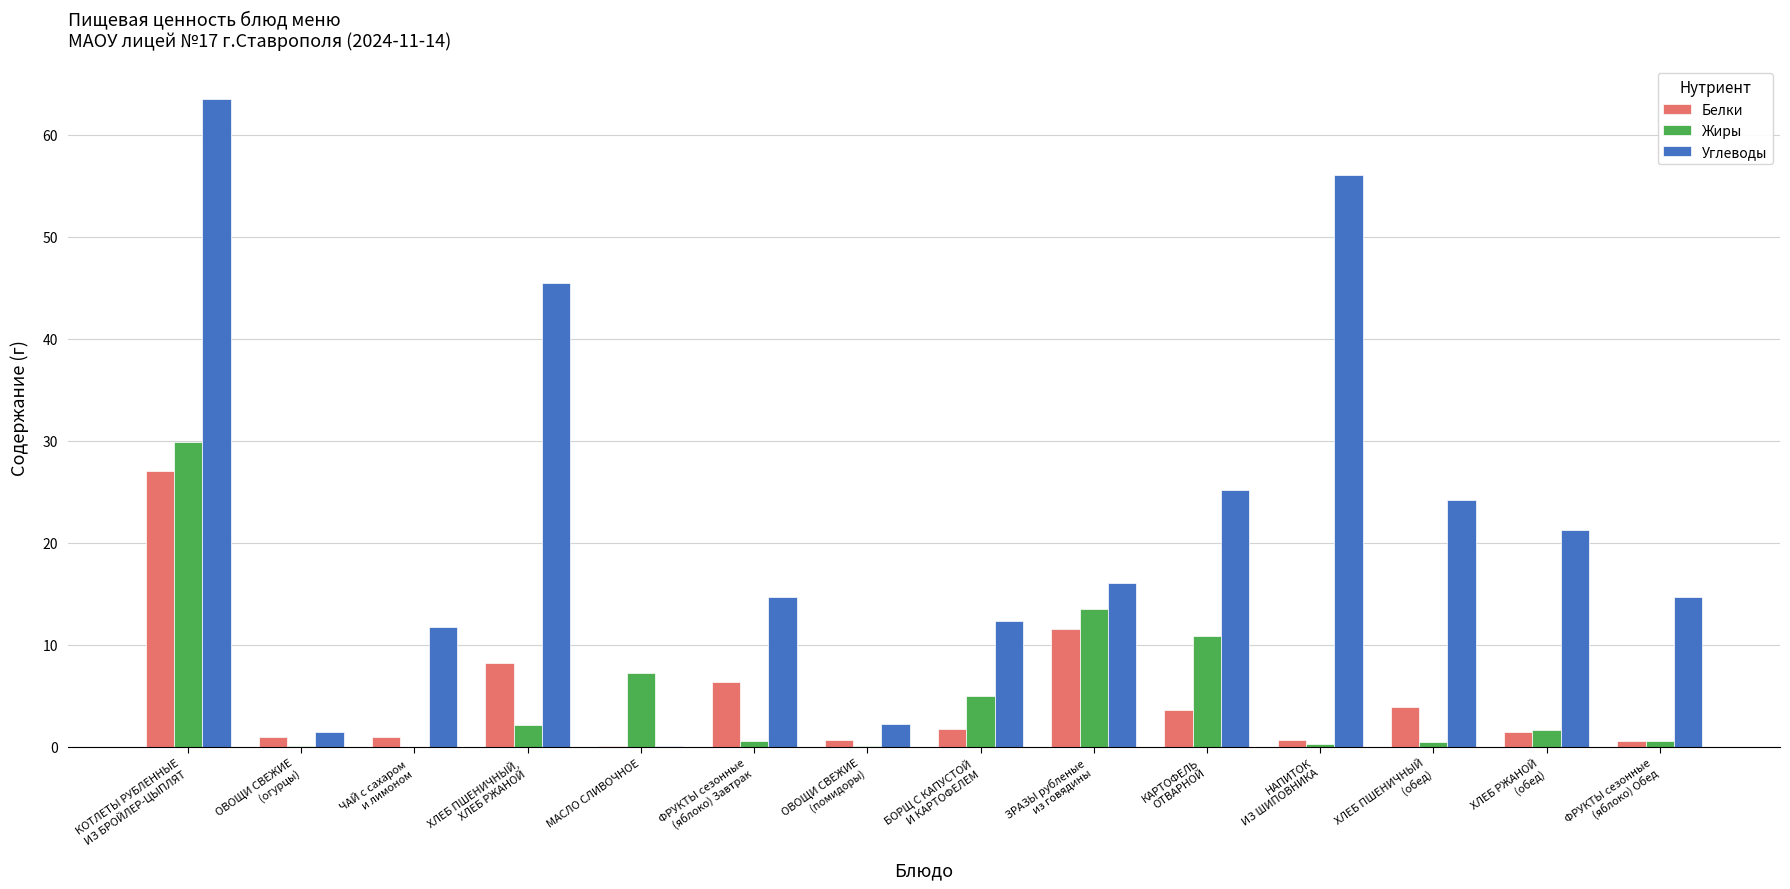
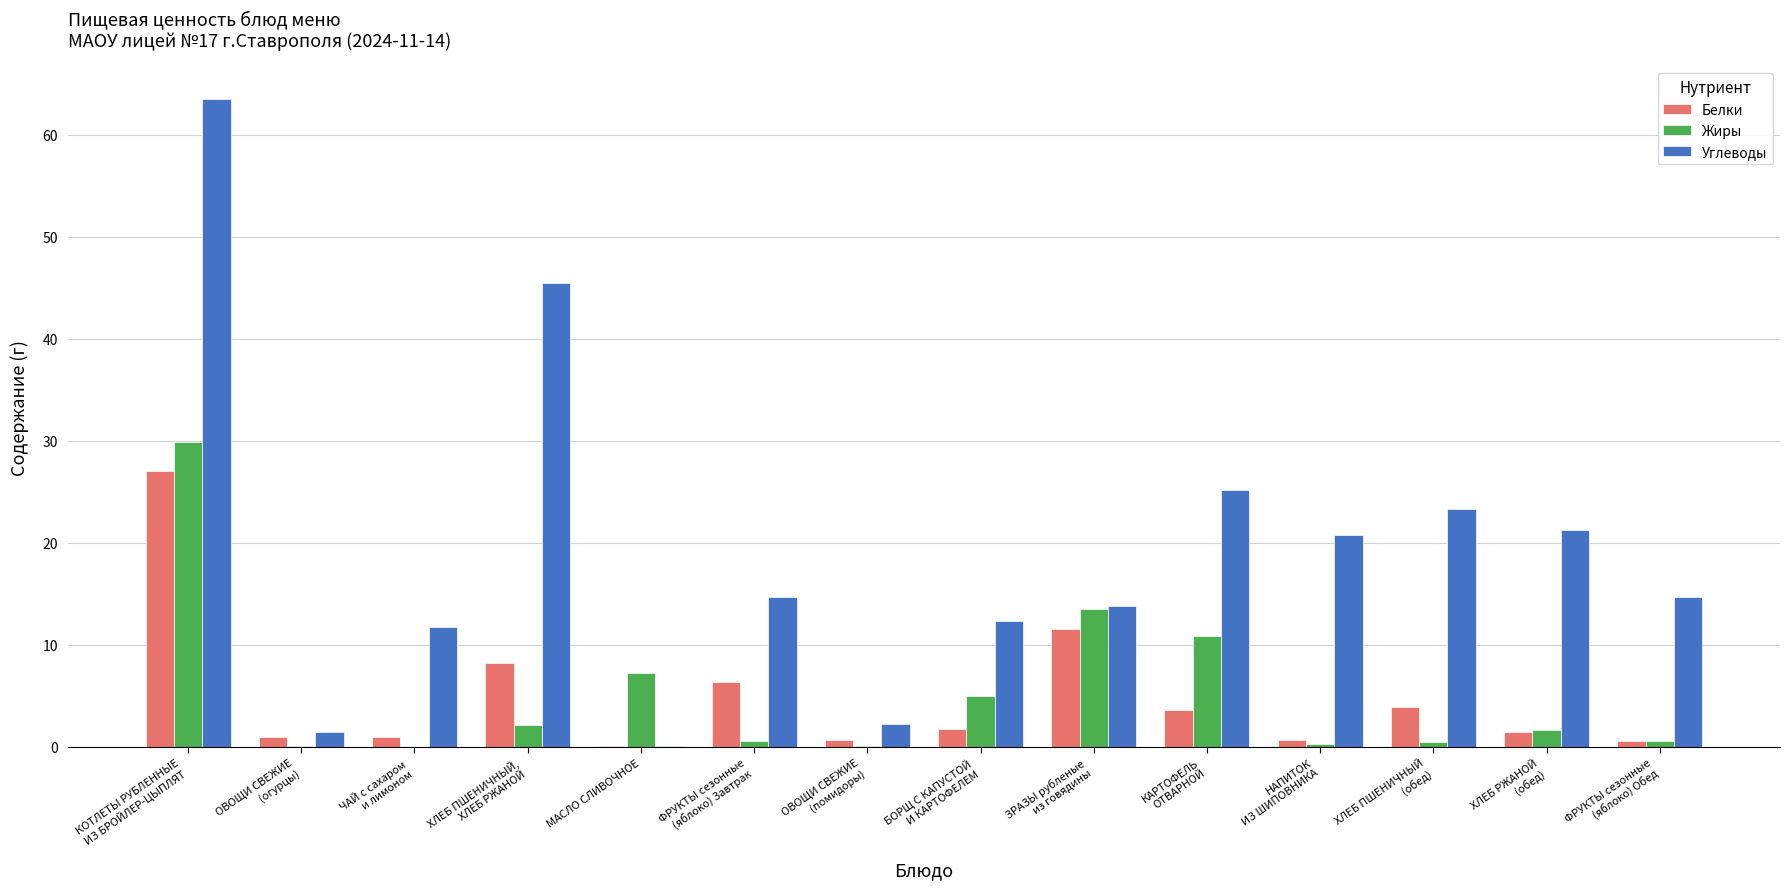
  {
    "Белки": {
      "КОТЛЕТЫ РУБЛЕННЫЕ ИЗ БРОЙЛЕР-ЦЫПЛЯТ": 27.0,
      "ОВОЩИ СВЕЖИЕ (огурцы)": 1.0,
      "ЧАЙ с сахаром и лимоном": 1.0,
      "ХЛЕБ ПШЕНИЧНЫЙ, ХЛЕБ РЖАНОЙ": 8.3,
      "ФРУКТЫ сезонные (яблоко) Завтрак": 6.4,
      "ОВОЩИ СВЕЖИЕ (помидоры)": 0.7,
      "БОРЩ С КАПУСТОЙ И КАРТОФЕЛЕМ": 1.8,
      "ЗРАЗЫ рубленые из говядины": 11.6,
      "КАРТОФЕЛЬ ОТВАРНОЙ": 3.6,
      "НАПИТОК ИЗ ШИПОВНИКА": 0.7,
      "ХЛЕБ ПШЕНИЧНЫЙ (обед)": 4.0,
      "ХЛЕБ РЖАНОЙ (обед)": 1.5,
      "ФРУКТЫ сезонные (яблоко) Обед": 0.6
    },
    "Жиры": {
      "КОТЛЕТЫ РУБЛЕННЫЕ ИЗ БРОЙЛЕР-ЦЫПЛЯТ": 29.9,
      "ЧАЙ с сахаром и лимоном": 0.0,
      "ХЛЕБ ПШЕНИЧНЫЙ, ХЛЕБ РЖАНОЙ": 2.2,
      "МАСЛО СЛИВОЧНОЕ": 7.2,
      "ФРУКТЫ сезонные (яблоко) Завтрак": 0.6,
      "БОРЩ С КАПУСТОЙ И КАРТОФЕЛЕМ": 5.0,
      "ЗРАЗЫ рубленые из говядины": 13.5,
      "КАРТОФЕЛЬ ОТВАРНОЙ": 10.9,
      "НАПИТОК ИЗ ШИПОВНИКА": 0.3,
      "ХЛЕБ ПШЕНИЧНЫЙ (обед)": 0.5,
      "ХЛЕБ РЖАНОЙ (обед)": 1.7,
      "ФРУКТЫ сезонные (яблоко) Обед": 0.6
    },
    "Углеводы": {
      "КОТЛЕТЫ РУБЛЕННЫЕ ИЗ БРОЙЛЕР-ЦЫПЛЯТ": 63.5,
      "ОВОЩИ СВЕЖИЕ (огурцы)": 1.5,
      "ЧАЙ с сахаром и лимоном": 11.7,
      "ХЛЕБ ПШЕНИЧНЫЙ, ХЛЕБ РЖАНОЙ": 45.5,
      "ФРУКТЫ сезонные (яблоко) Завтрак": 14.7,
      "ОВОЩИ СВЕЖИЕ (помидоры)": 2.2,
      "БОРЩ С КАПУСТОЙ И КАРТОФЕЛЕМ": 12.3,
-     "ЗРАЗЫ рубленые из говядины": 16.1,
+     "ЗРАЗЫ рубленые из говядины": 13.8,
      "КАРТОФЕЛЬ ОТВАРНОЙ": 25.2,
-     "НАПИТОК ИЗ ШИПОВНИКА": 56.0,
-     "ХЛЕБ ПШЕНИЧНЫЙ (обед)": 24.2,
+     "НАПИТОК ИЗ ШИПОВНИКА": 20.8,
+     "ХЛЕБ ПШЕНИЧНЫЙ (обед)": 23.3,
      "ХЛЕБ РЖАНОЙ (обед)": 21.3,
      "ФРУКТЫ сезонные (яблоко) Обед": 14.7
    }
  }
